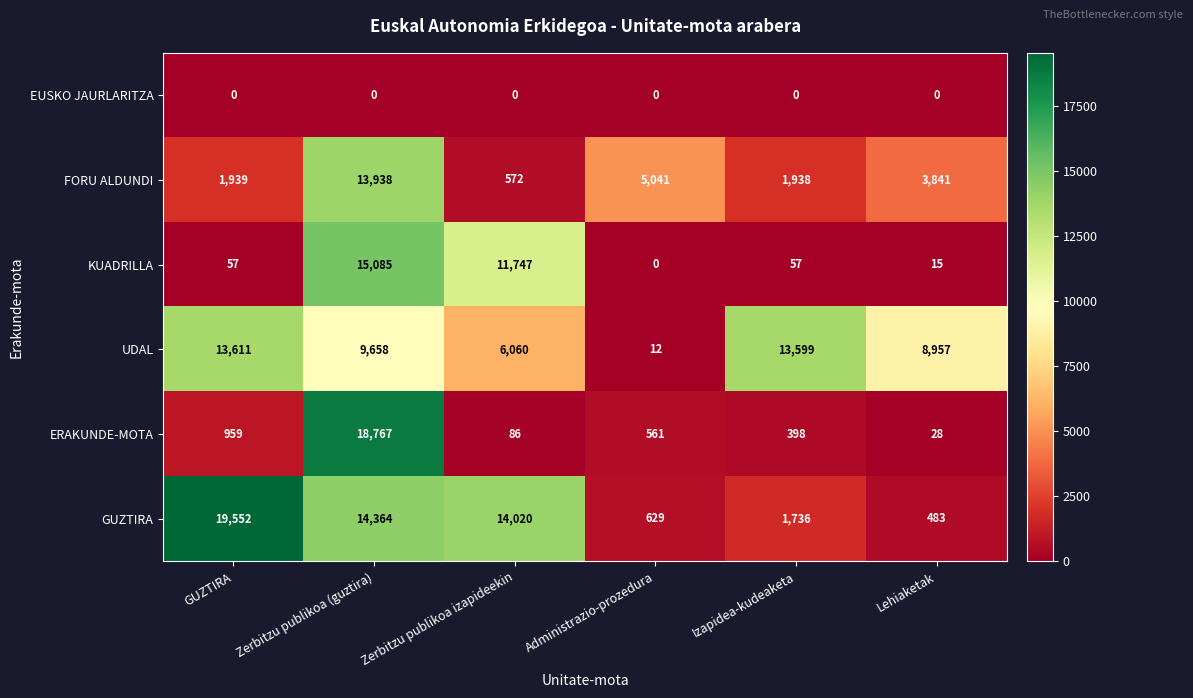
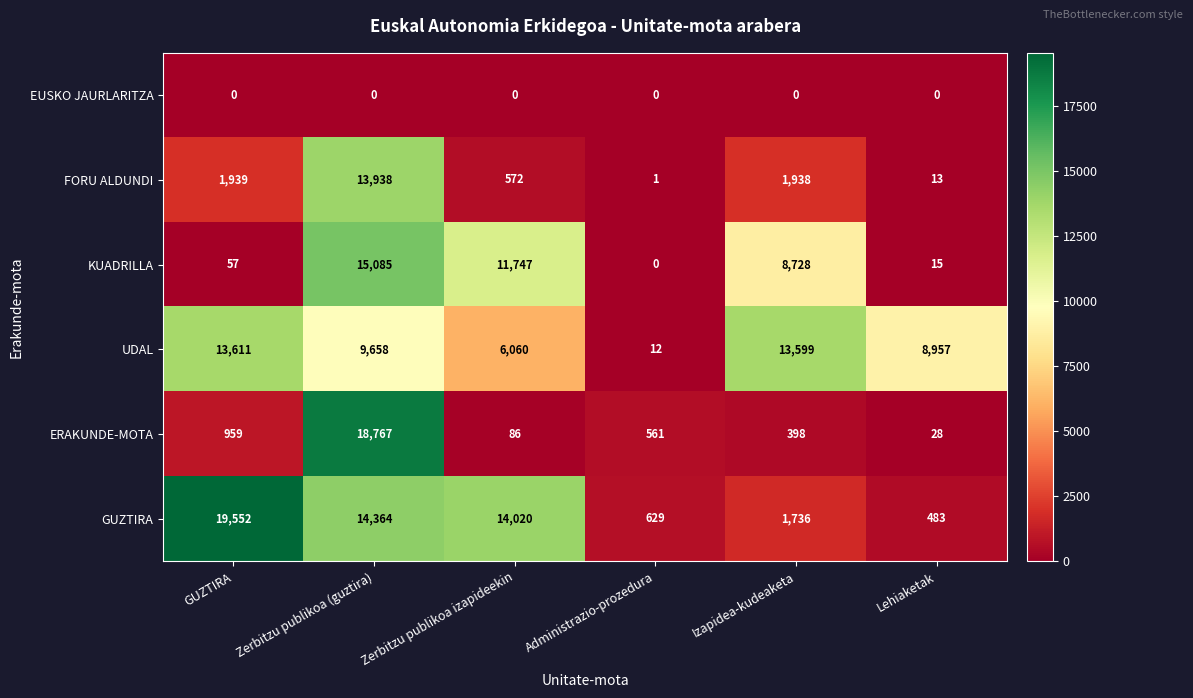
  {
    "EUSKO JAURLARITZA": {
      "GUZTIRA": "0",
      "Zerbitzu publikoa (guztira)": "0",
      "Zerbitzu publikoa izapideekin": "0",
      "Administrazio-prozedura": "0",
      "Izapidea-kudeaketa": "0",
      "Lehiaketak": "0"
    },
    "FORU ALDUNDI": {
      "GUZTIRA": "1,939",
      "Zerbitzu publikoa (guztira)": "13,938",
      "Zerbitzu publikoa izapideekin": "572",
-     "Administrazio-prozedura": "5,041",
+     "Administrazio-prozedura": "1",
      "Izapidea-kudeaketa": "1,938",
-     "Lehiaketak": "3,841"
+     "Lehiaketak": "13"
    },
    "KUADRILLA": {
      "GUZTIRA": "57",
      "Zerbitzu publikoa (guztira)": "15,085",
      "Zerbitzu publikoa izapideekin": "11,747",
      "Administrazio-prozedura": "0",
-     "Izapidea-kudeaketa": "57",
+     "Izapidea-kudeaketa": "8,728",
      "Lehiaketak": "15"
    },
    "UDAL": {
      "GUZTIRA": "13,611",
      "Zerbitzu publikoa (guztira)": "9,658",
      "Zerbitzu publikoa izapideekin": "6,060",
      "Administrazio-prozedura": "12",
      "Izapidea-kudeaketa": "13,599",
      "Lehiaketak": "8,957"
    },
    "ERAKUNDE-MOTA": {
      "GUZTIRA": "959",
      "Zerbitzu publikoa (guztira)": "18,767",
      "Zerbitzu publikoa izapideekin": "86",
      "Administrazio-prozedura": "561",
      "Izapidea-kudeaketa": "398",
      "Lehiaketak": "28"
    },
    "GUZTIRA": {
      "GUZTIRA": "19,552",
      "Zerbitzu publikoa (guztira)": "14,364",
      "Zerbitzu publikoa izapideekin": "14,020",
      "Administrazio-prozedura": "629",
      "Izapidea-kudeaketa": "1,736",
      "Lehiaketak": "483"
    }
  }
